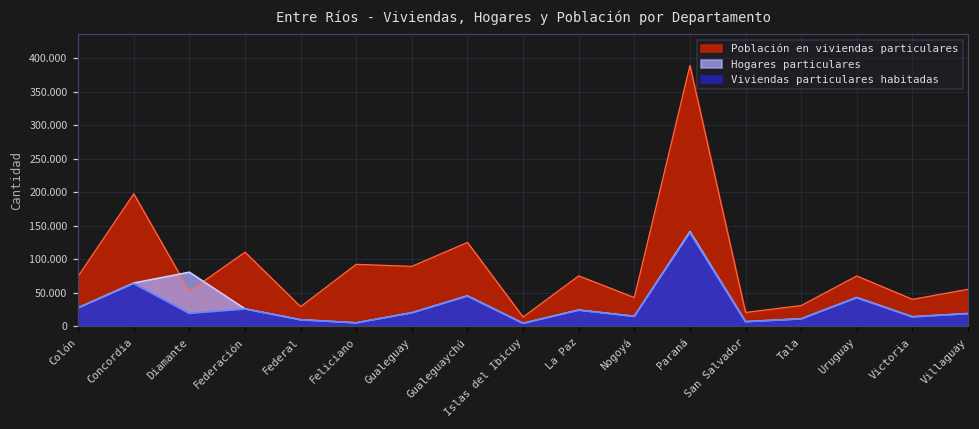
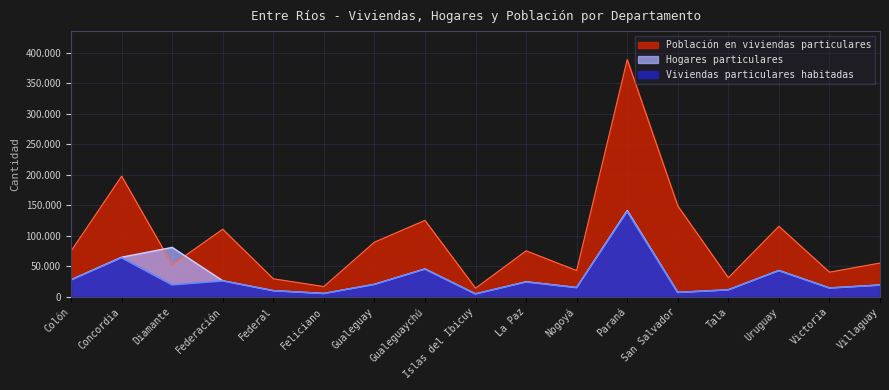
  {
    "Población en viviendas particulares": {
      "Colón": 70,
      "Concordia": 200,
      "Diamante": 50,
      "Federación": 110,
      "Federal": 30,
-     "Feliciano": 90,
+     "Feliciano": 20,
      "Gualeguay": 90,
      "Gualeguaychú": 130,
      "Islas del Ibicuy": 10,
      "La Paz": 80,
      "Nogoyá": 40,
      "Paraná": 390,
-     "San Salvador": 20,
+     "San Salvador": 150,
      "Tala": 30,
-     "Uruguay": 80,
+     "Uruguay": 120,
      "Victoria": 40,
      "Villaguay": 60
    },
    "Hogares particulares": {
      "Diamante": 80
    },
    "Viviendas particulares habitadas": {
      "Diamante": 20
    }
  }
